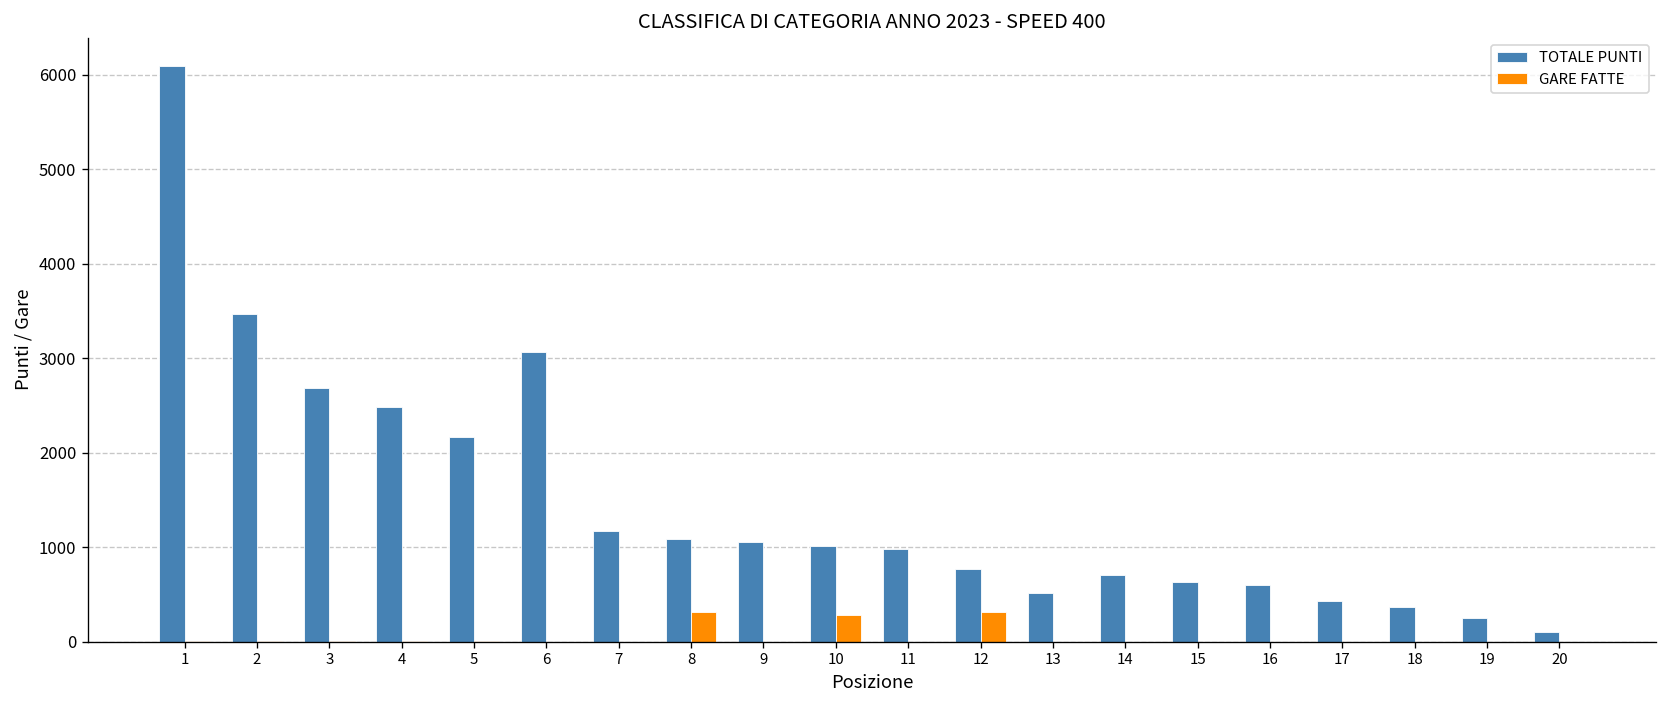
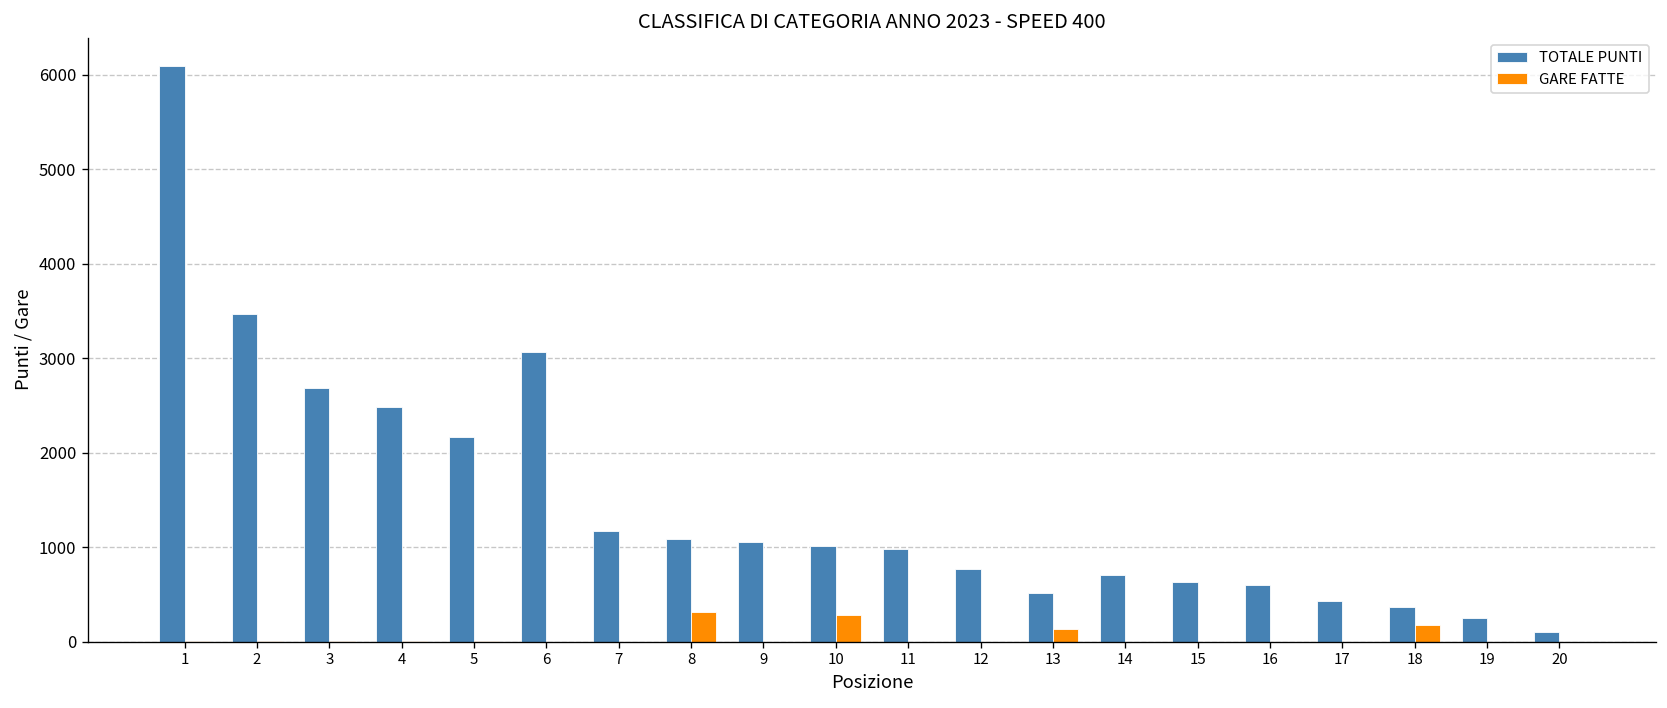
  {
    "TOTALE PUNTI": {
      "1": 6100,
      "2": 3500,
      "3": 2700,
      "4": 2500,
      "5": 2200,
      "6": 3100,
      "7": 1200,
      "8": 1100,
      "9": 1100,
      "10": 1000,
      "11": 1000,
      "12": 800,
      "13": 500,
      "14": 700,
      "15": 600,
      "16": 600,
      "17": 400,
      "18": 400,
      "19": 300,
      "20": 100
    },
    "GARE FATTE": {
      "8": 300,
      "10": 300,
-     "12": 300,
-     "13": 0,
-     "18": 0
+     "12": 0,
+     "13": 100,
+     "18": 200
    }
  }
